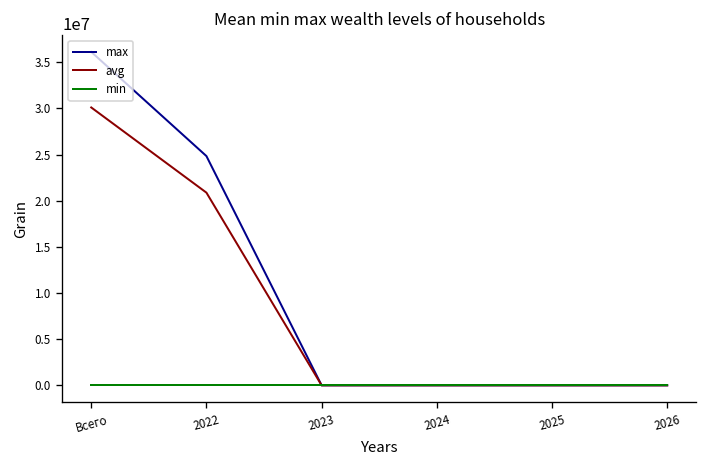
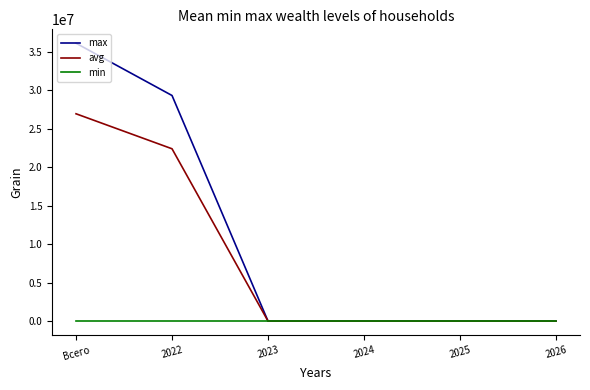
  {
    "max": {
-     "2022": 25000000
+     "2022": 29000000
    },
    "avg": {
-     "Всего": 30000000,
-     "2022": 21000000
+     "Всего": 27000000,
+     "2022": 22000000
    },
    "min": {
      "Всего": 0,
      "2022": 0
    }
  }
